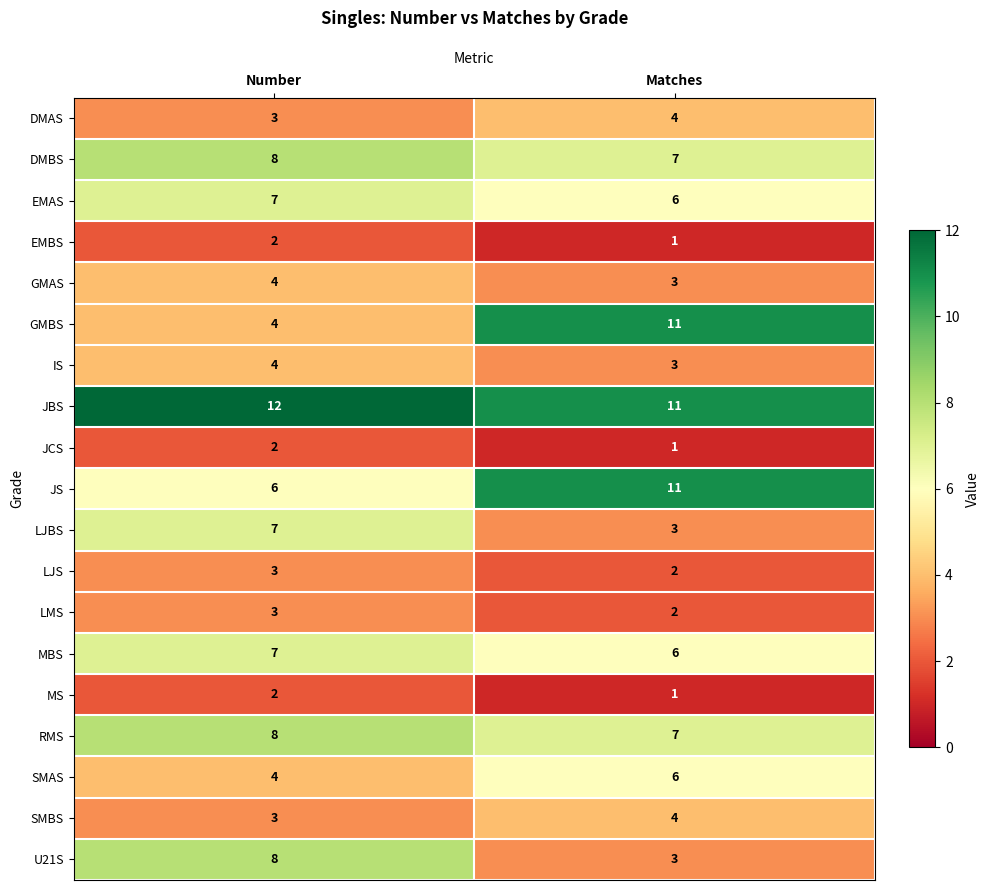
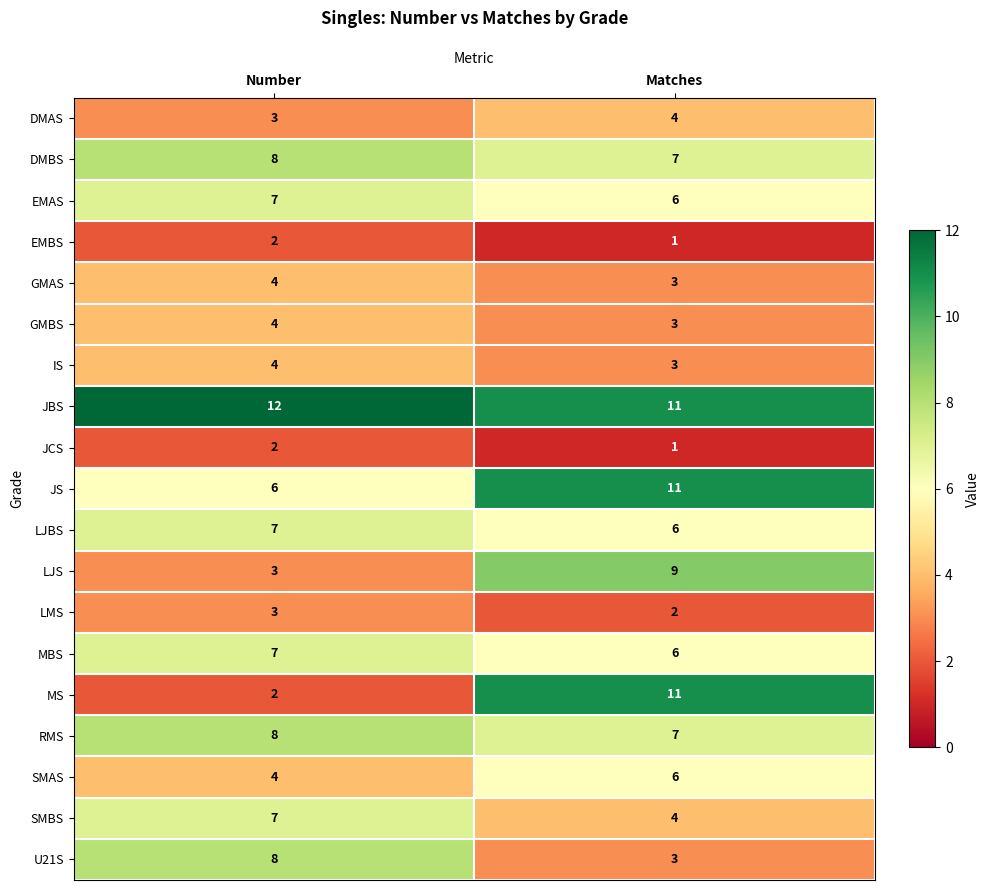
  {
    "DMAS": {
      "Number": 3,
      "Matches": 4
    },
    "DMBS": {
      "Number": 8,
      "Matches": 7
    },
    "EMAS": {
      "Number": 7,
      "Matches": 6
    },
    "EMBS": {
      "Number": 2,
      "Matches": 1
    },
    "GMAS": {
      "Number": 4,
      "Matches": 3
    },
    "GMBS": {
      "Number": 4,
-     "Matches": 11
+     "Matches": 3
    },
    "IS": {
      "Number": 4,
      "Matches": 3
    },
    "JBS": {
      "Number": 12,
      "Matches": 11
    },
    "JCS": {
      "Number": 2,
      "Matches": 1
    },
    "JS": {
      "Number": 6,
      "Matches": 11
    },
    "LJBS": {
      "Number": 7,
-     "Matches": 3
+     "Matches": 6
    },
    "LJS": {
      "Number": 3,
-     "Matches": 2
+     "Matches": 9
    },
    "LMS": {
      "Number": 3,
      "Matches": 2
    },
    "MBS": {
      "Number": 7,
      "Matches": 6
    },
    "MS": {
      "Number": 2,
-     "Matches": 1
+     "Matches": 11
    },
    "RMS": {
      "Number": 8,
      "Matches": 7
    },
    "SMAS": {
      "Number": 4,
      "Matches": 6
    },
    "SMBS": {
-     "Number": 3,
+     "Number": 7,
      "Matches": 4
    },
    "U21S": {
      "Number": 8,
      "Matches": 3
    }
  }
